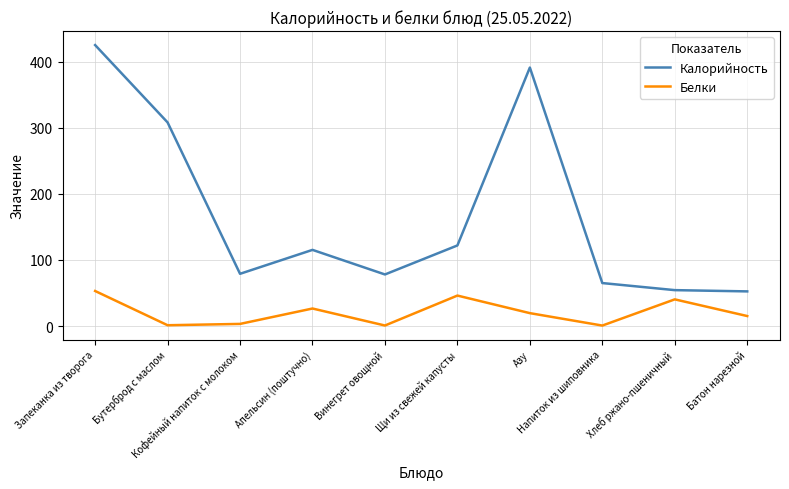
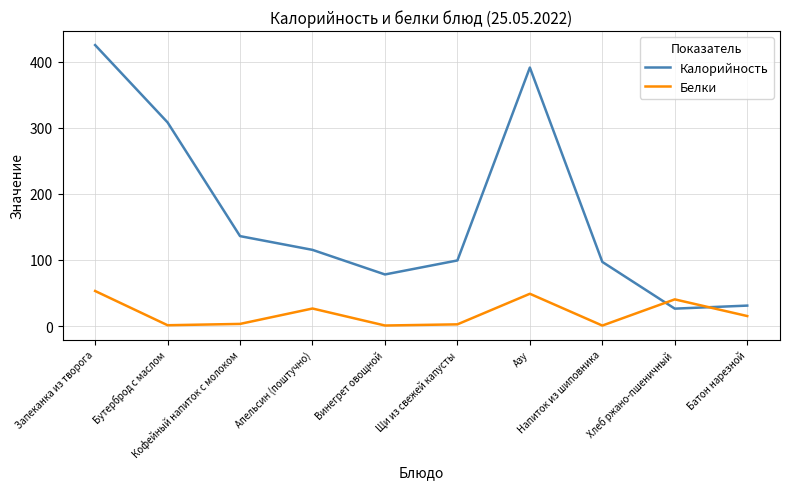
  {
    "Калорийность": {
      "Запеканка из творога": 430,
      "Бутерброд с маслом": 310,
-     "Кофейный напиток с молоком": 80,
+     "Кофейный напиток с молоком": 140,
      "Апельсин (поштучно)": 120,
      "Винегрет овощной": 80,
-     "Щи из свежей капусты": 120,
+     "Щи из свежей капусты": 100,
      "Азу": 390,
-     "Напиток из шиповника": 70,
-     "Хлеб ржано-пшеничный": 50,
-     "Батон нарезной": 50
+     "Напиток из шиповника": 100,
+     "Хлеб ржано-пшеничный": 30,
+     "Батон нарезной": 30
    },
    "Белки": {
      "Запеканка из творога": 50,
      "Бутерброд с маслом": 0,
      "Кофейный напиток с молоком": 0,
      "Апельсин (поштучно)": 30,
      "Винегрет овощной": 0,
-     "Щи из свежей капусты": 50,
-     "Азу": 20,
+     "Щи из свежей капусты": 0,
+     "Азу": 50,
      "Напиток из шиповника": 0,
      "Хлеб ржано-пшеничный": 40,
      "Батон нарезной": 20
    }
  }
